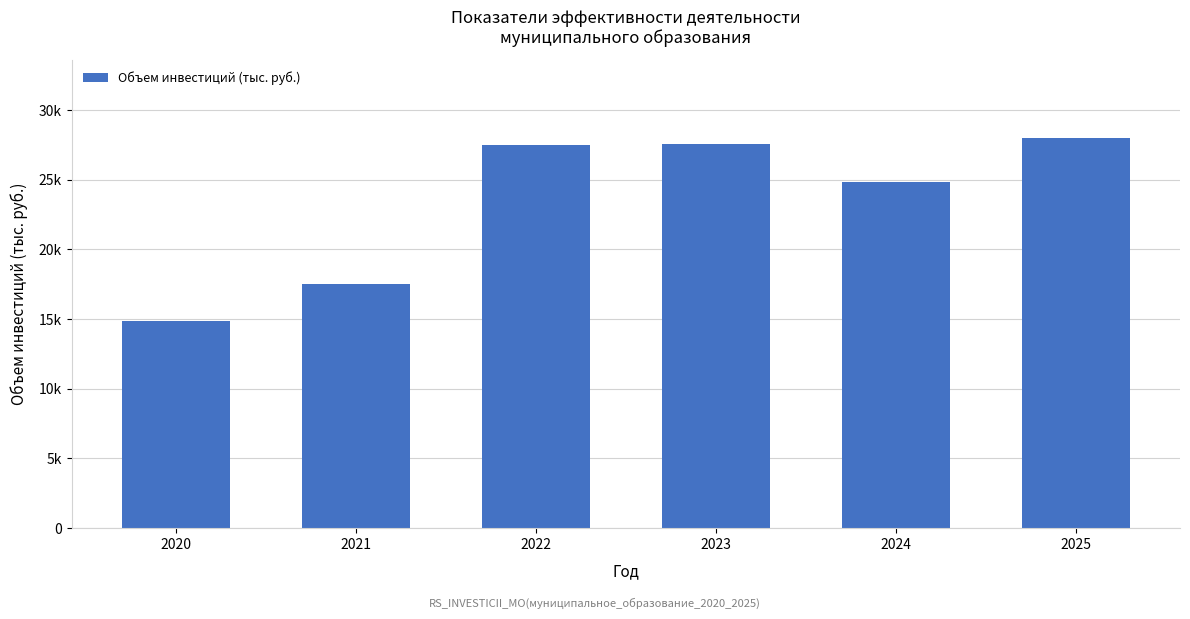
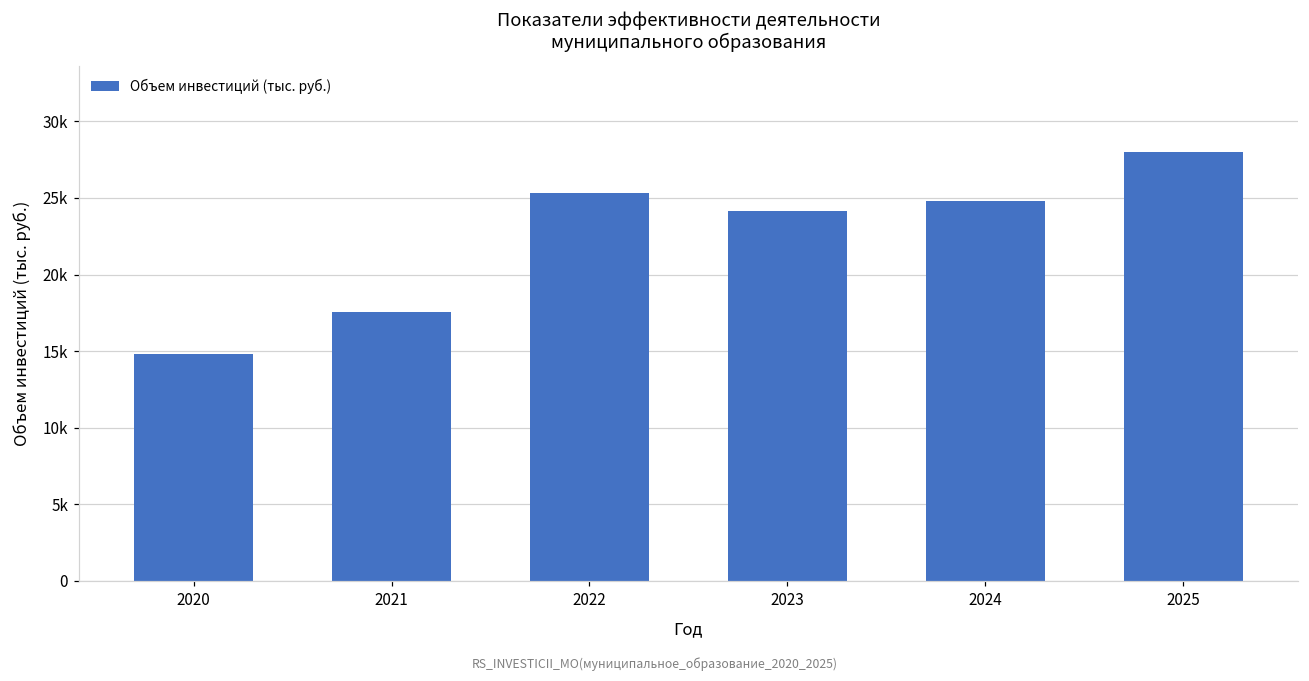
  {
    "2020": 14800,
    "2021": 17600,
-   "2022": 27500,
-   "2023": 27600,
+   "2022": 25400,
+   "2023": 24100,
    "2024": 24800,
    "2025": 28000
  }
